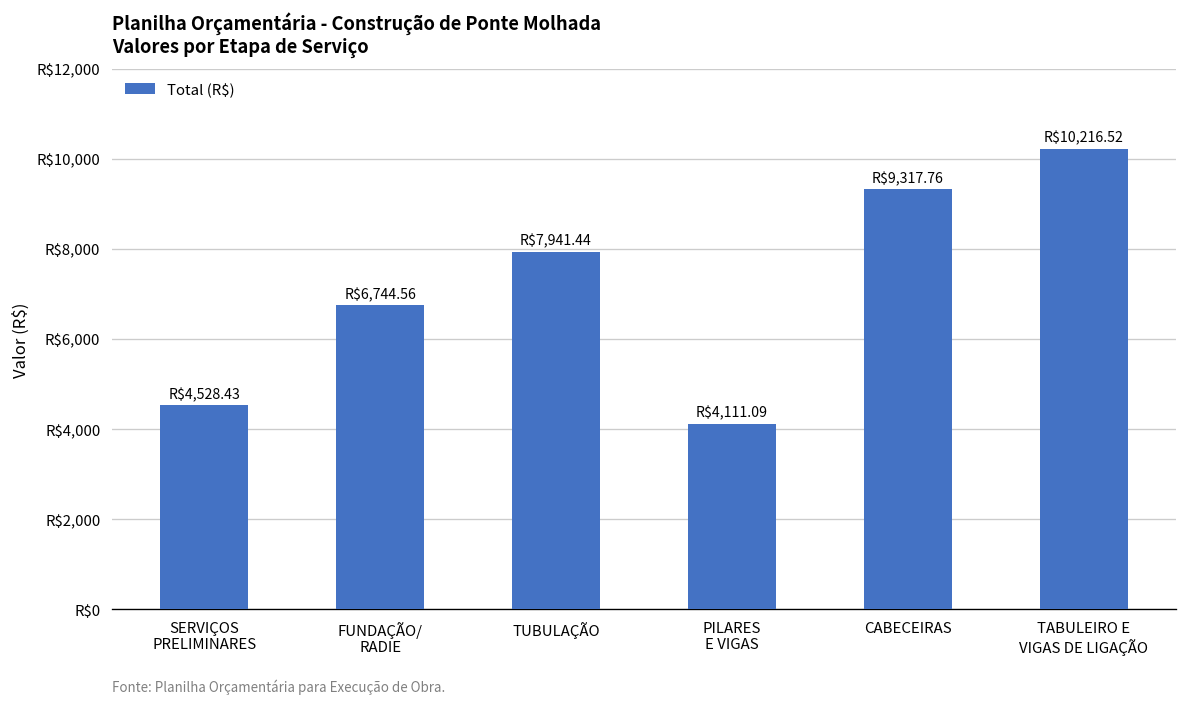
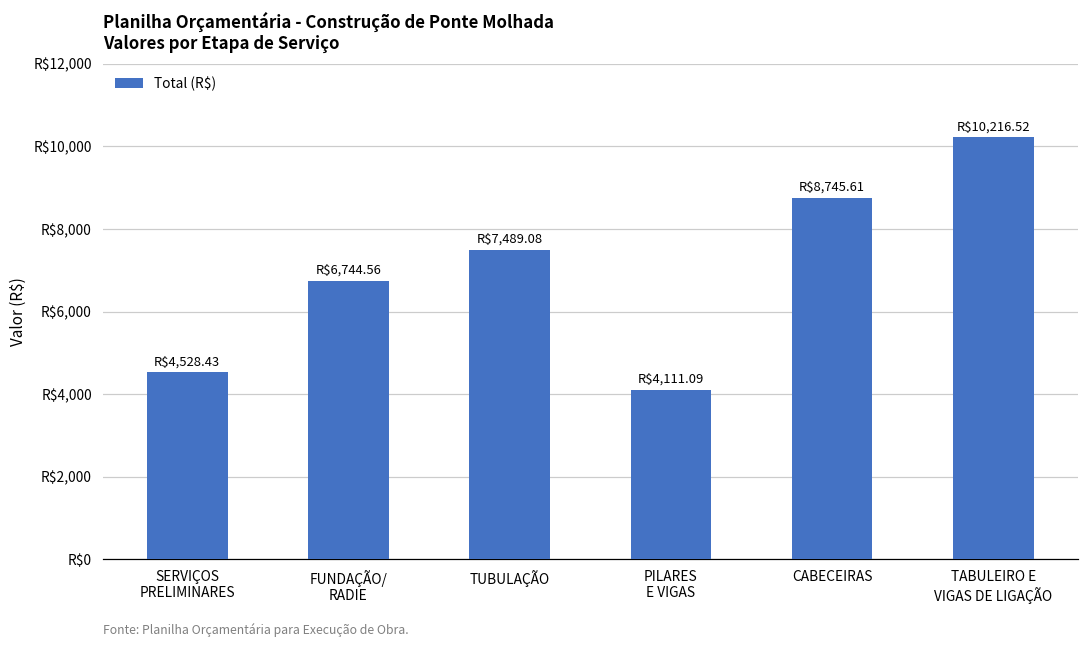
  {
    "SERVIÇOS PRELIMINARES": "$4,528.43",
    "FUNDAÇÃO/ RADIE": "$6,744.56",
-   "TUBULAÇÃO": "$7,941.44",
+   "TUBULAÇÃO": "$7,489.08",
    "PILARES E VIGAS": "$4,111.09",
-   "CABECEIRAS": "$9,317.76",
+   "CABECEIRAS": "$8,745.61",
    "TABULEIRO E VIGAS DE LIGAÇÃO": "$10,216.52"
  }
